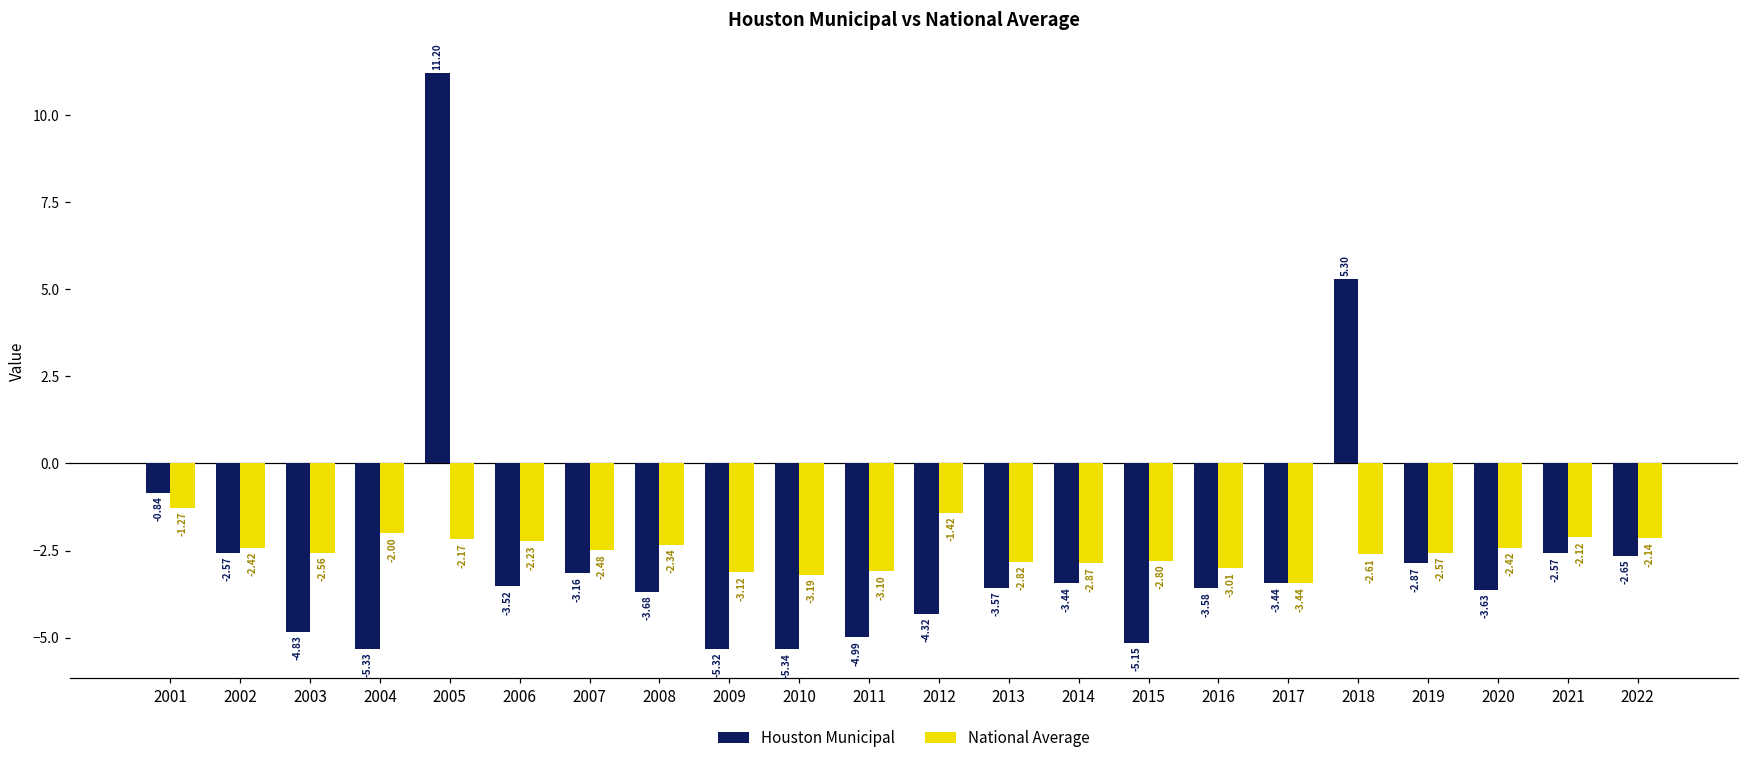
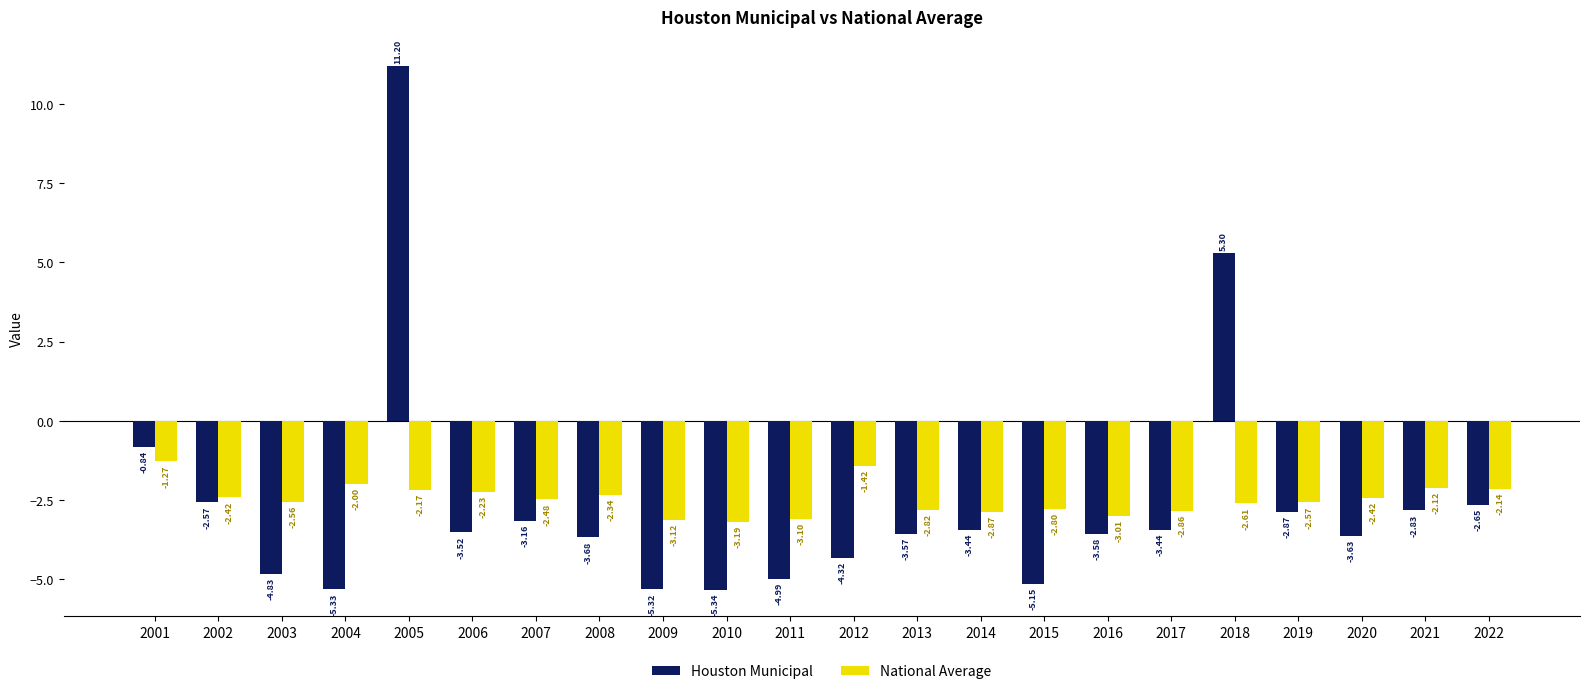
  {
    "Houston Municipal": {
      "2001": -0.84,
      "2002": -2.57,
      "2003": -4.83,
      "2004": -5.33,
      "2005": 11.20,
      "2006": -3.52,
      "2007": -3.16,
      "2008": -3.68,
      "2009": -5.32,
      "2010": -5.34,
      "2011": -4.99,
      "2012": -4.32,
      "2013": -3.57,
      "2014": -3.44,
      "2015": -5.15,
      "2016": -3.58,
      "2017": -3.44,
      "2018": 5.30,
      "2019": -2.87,
      "2020": -3.63,
-     "2021": -2.57,
+     "2021": -2.83,
      "2022": -2.65
    },
    "National Average": {
      "2001": -1.27,
      "2002": -2.42,
      "2003": -2.56,
      "2004": -2.00,
      "2005": -2.17,
      "2006": -2.23,
      "2007": -2.48,
      "2008": -2.34,
      "2009": -3.12,
      "2010": -3.19,
      "2011": -3.10,
      "2012": -1.42,
      "2013": -2.82,
      "2014": -2.87,
      "2015": -2.80,
      "2016": -3.01,
-     "2017": -3.44,
+     "2017": -2.86,
      "2018": -2.61,
      "2019": -2.57,
      "2020": -2.42,
      "2021": -2.12,
      "2022": -2.14
    }
  }
